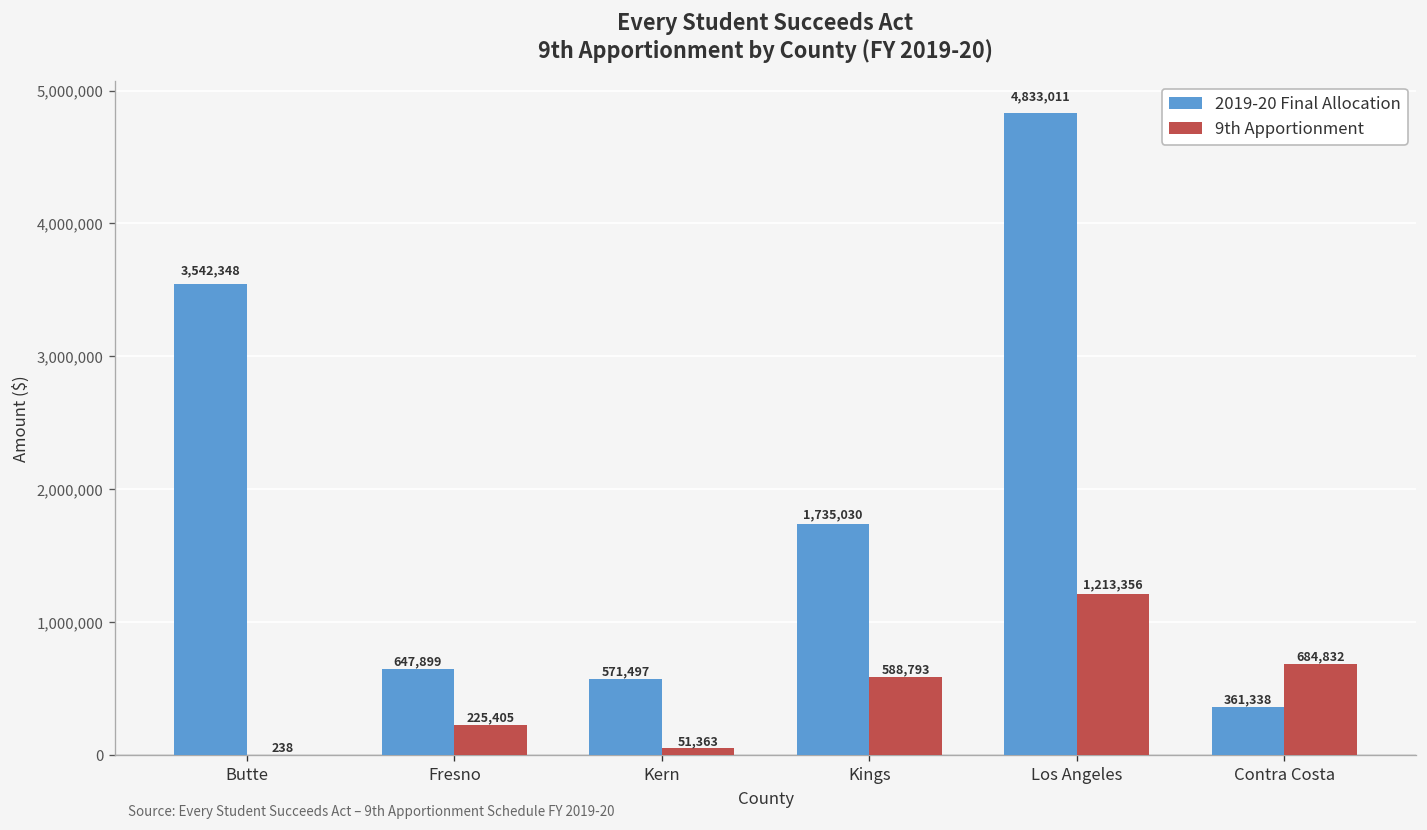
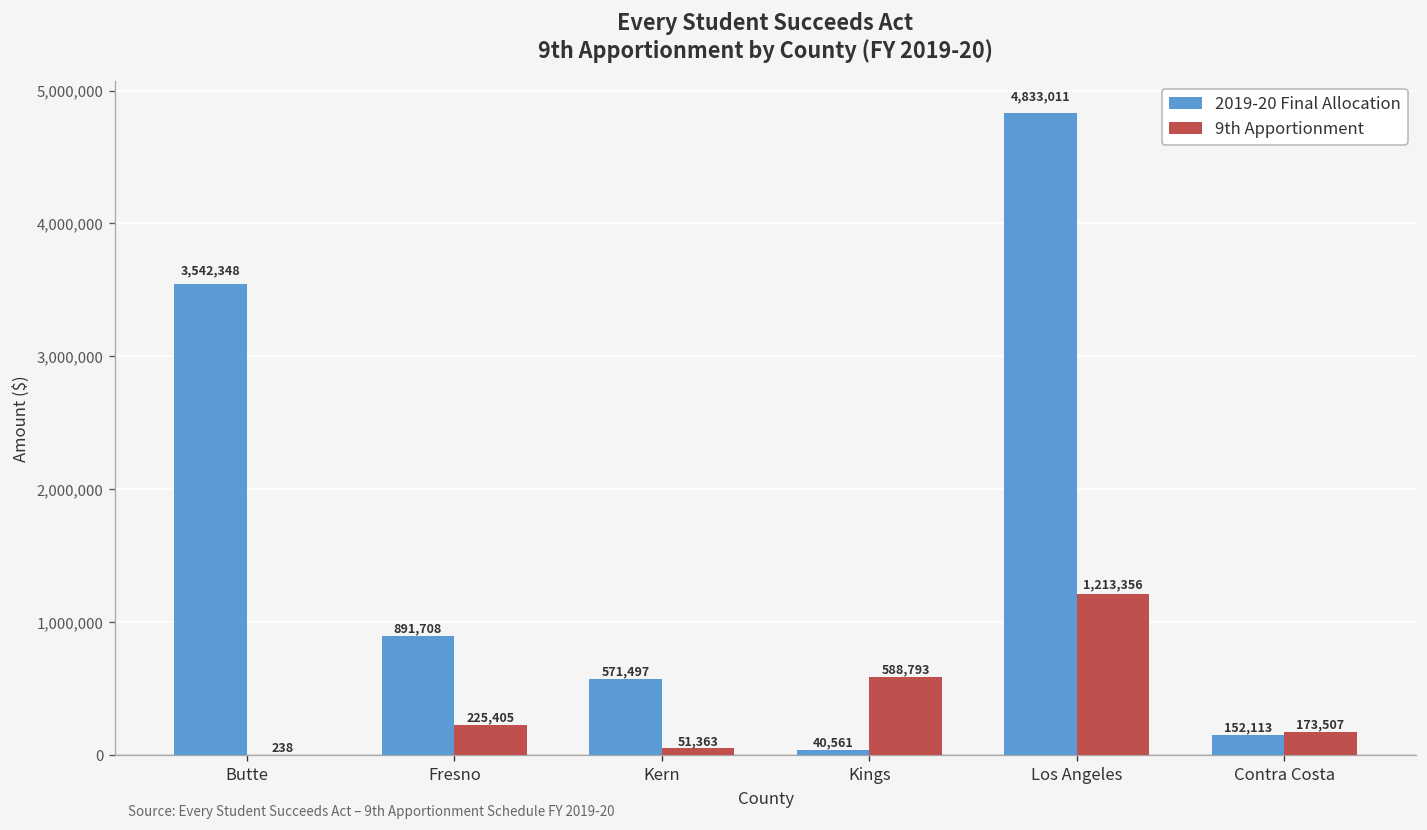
  {
    "2019-20 Final Allocation": {
      "Butte": "3,542,348",
-     "Fresno": "647,899",
+     "Fresno": "891,708",
      "Kern": "571,497",
-     "Kings": "1,735,030",
+     "Kings": "40,561",
      "Los Angeles": "4,833,011",
-     "Contra Costa": "361,338"
+     "Contra Costa": "152,113"
    },
    "9th Apportionment": {
      "Butte": "238",
      "Fresno": "225,405",
      "Kern": "51,363",
      "Kings": "588,793",
      "Los Angeles": "1,213,356",
-     "Contra Costa": "684,832"
+     "Contra Costa": "173,507"
    }
  }
